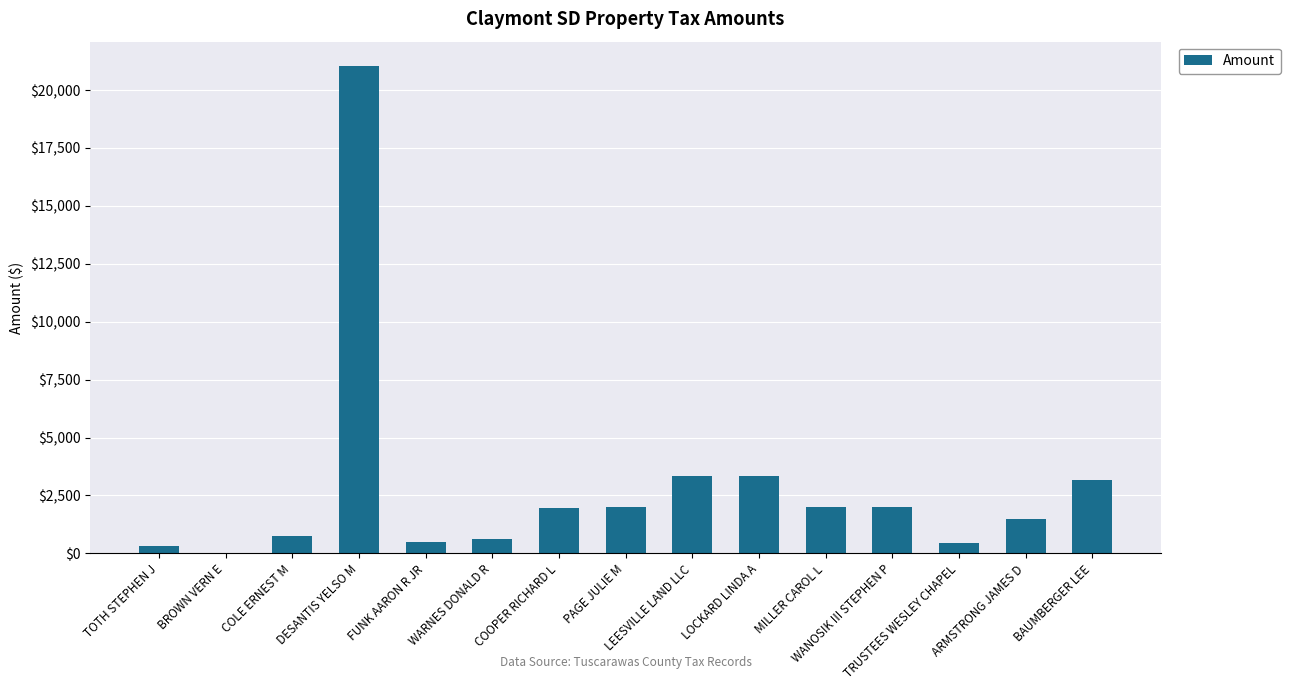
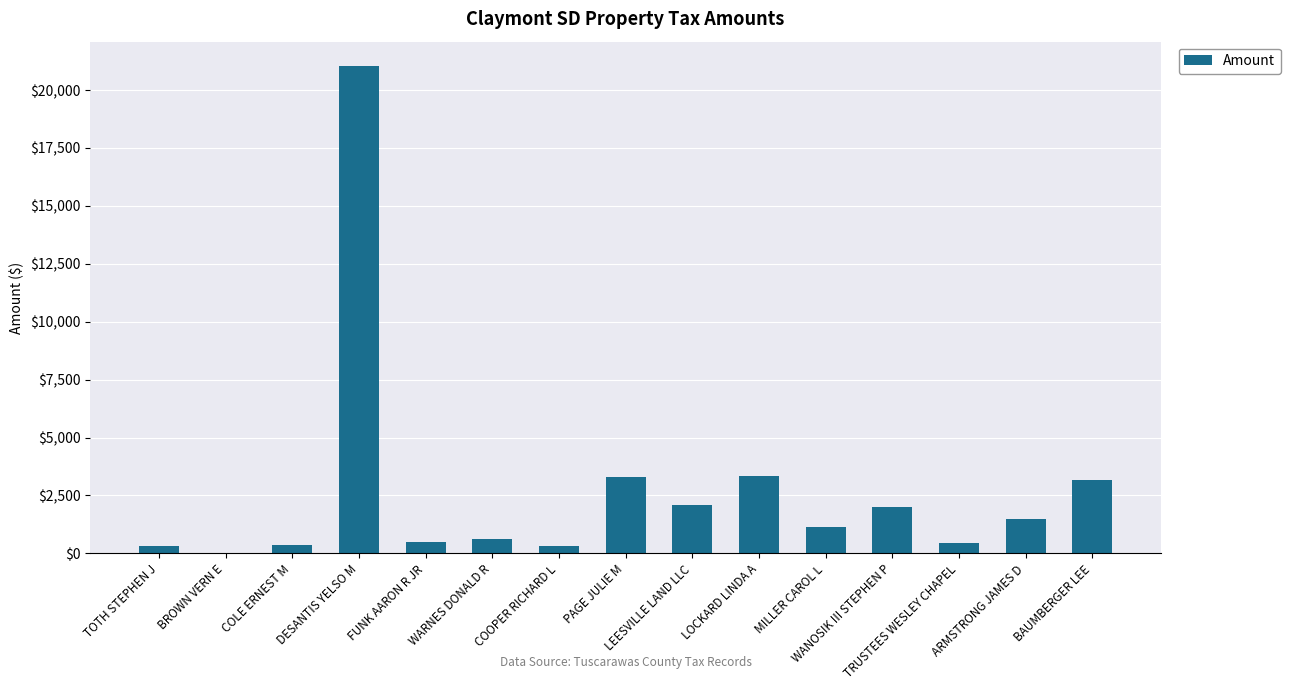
  {
    "TOTH STEPHEN J": "$300",
-   "COLE ERNEST M": "$800",
+   "COLE ERNEST M": "$400",
    "DESANTIS YELSO M": "$21,000",
    "FUNK AARON R JR": "$500",
    "WARNES DONALD R": "$600",
-   "COOPER RICHARD L": "$2,000",
-   "PAGE JULIE M": "$2,000",
-   "LEESVILLE LAND LLC": "$3,300",
+   "COOPER RICHARD L": "$300",
+   "PAGE JULIE M": "$3,300",
+   "LEESVILLE LAND LLC": "$2,100",
    "LOCKARD LINDA A": "$3,300",
-   "MILLER CAROL L": "$2,000",
+   "MILLER CAROL L": "$1,100",
    "WANOSIK III STEPHEN P": "$2,000",
    "TRUSTEES WESLEY CHAPEL": "$500",
    "ARMSTRONG JAMES D": "$1,500",
    "BAUMBERGER LEE": "$3,200"
  }
